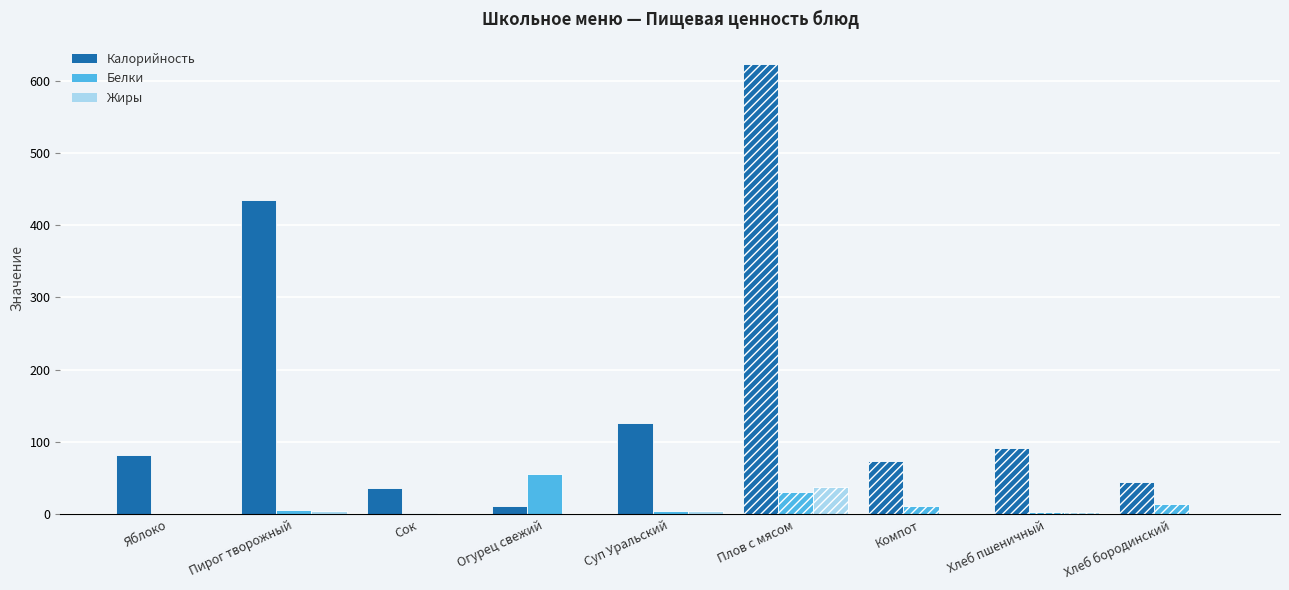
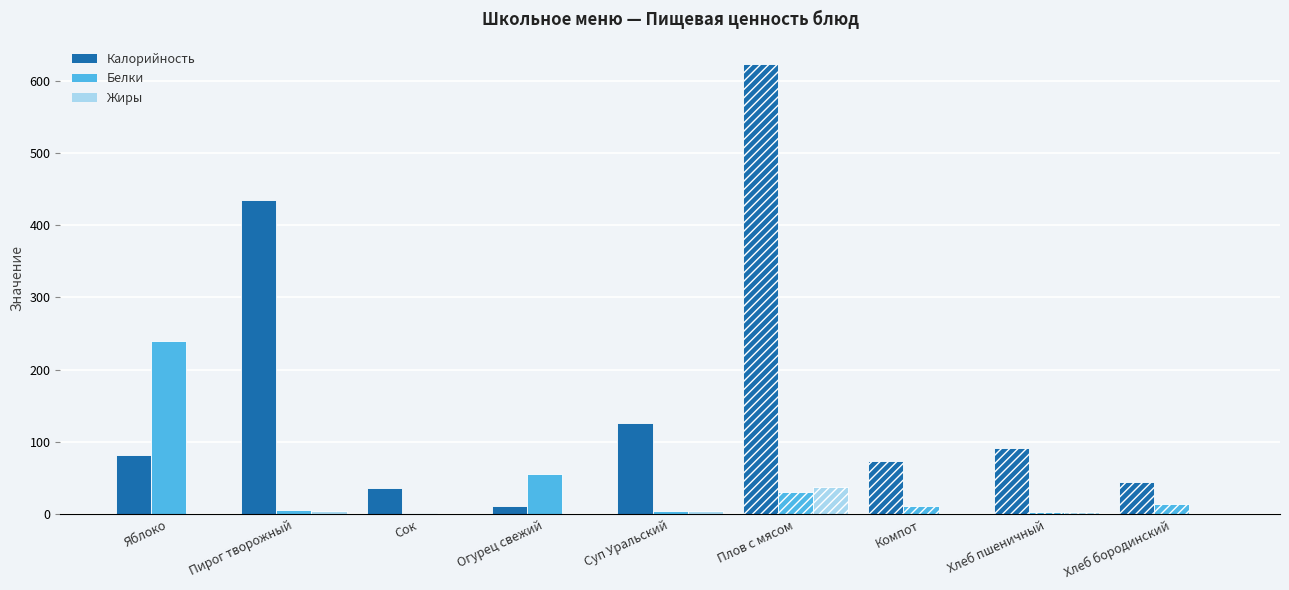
  {
-   "Яблоко": 0,
+   "Яблоко": 240,
    "Пирог творожный": 10,
    "Огурец свежий": 60,
    "Суп Уральский": 10,
    "Плов с мясом": 30,
    "Компот": 10,
    "Хлеб пшеничный": 0,
    "Хлеб бородинский": 10
  }
